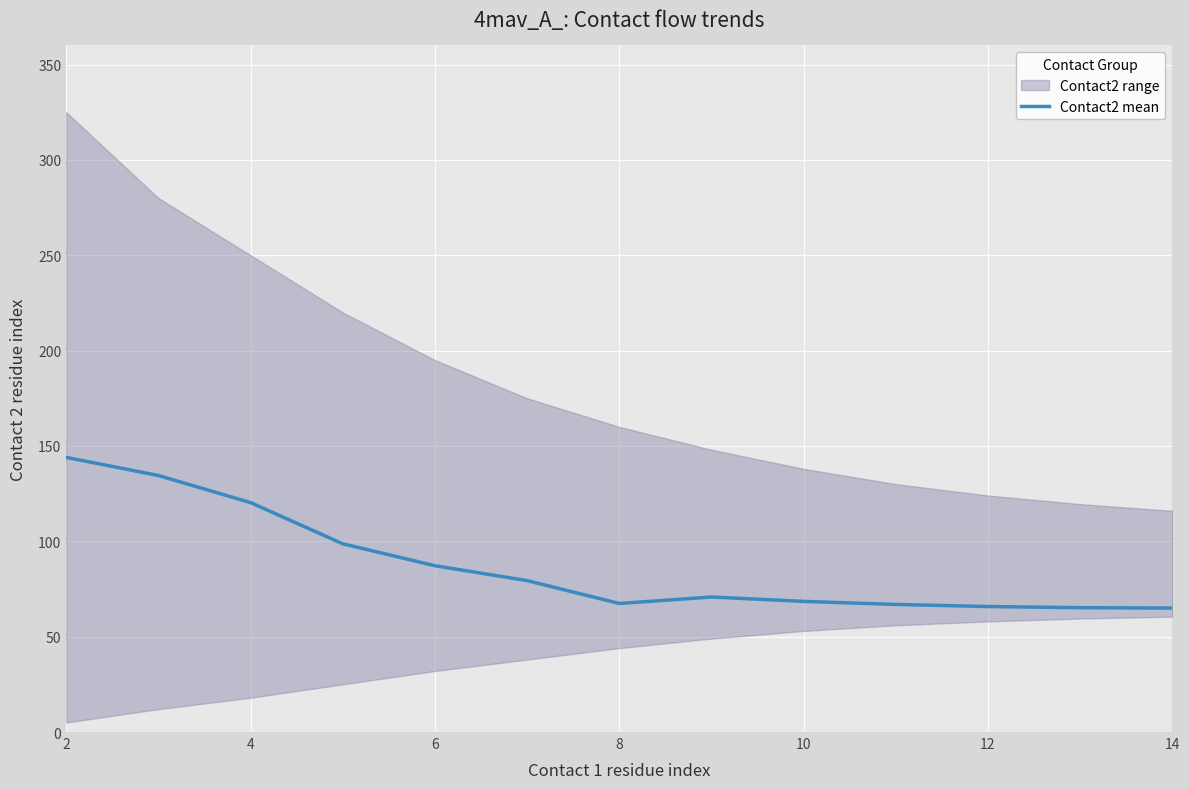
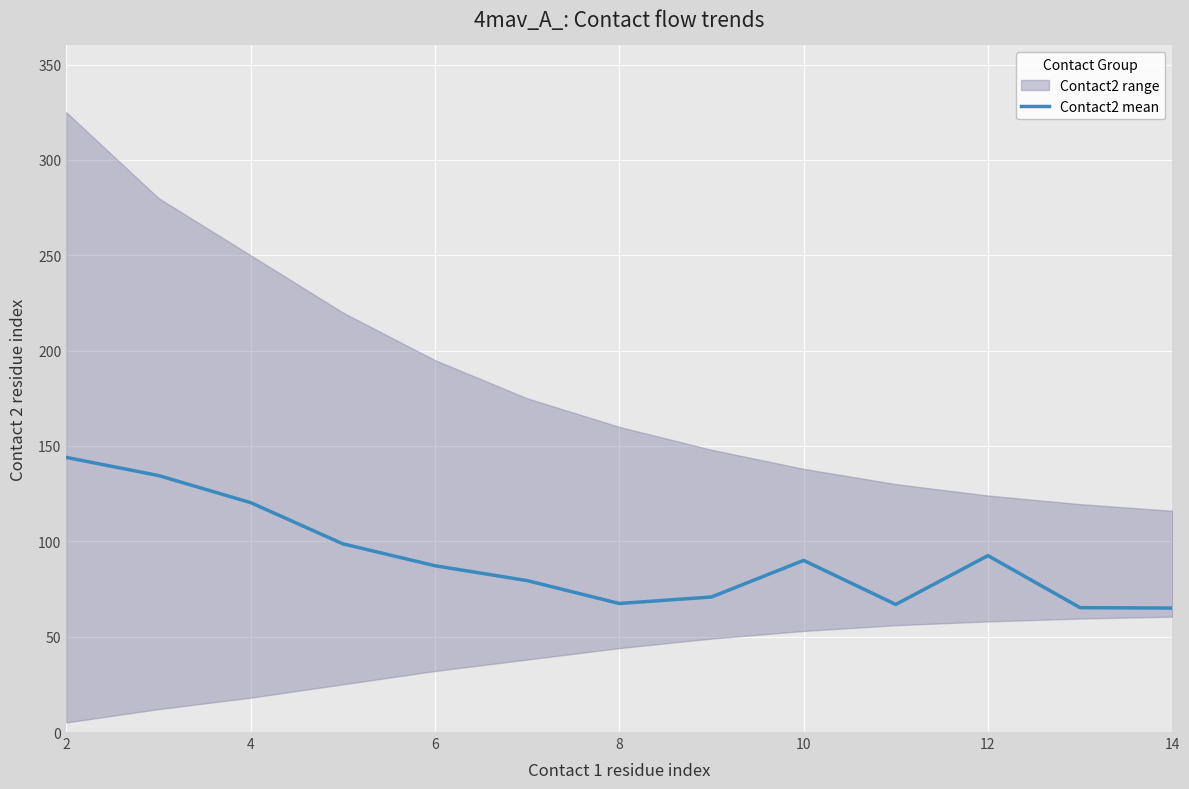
  {
    "Contact2 mean": {
      "2": 144,
      "4": 120,
      "6": 87,
      "8": 67,
-     "10": 69,
-     "12": 66,
+     "10": 90,
+     "12": 93,
      "14": 65
    }
  }
